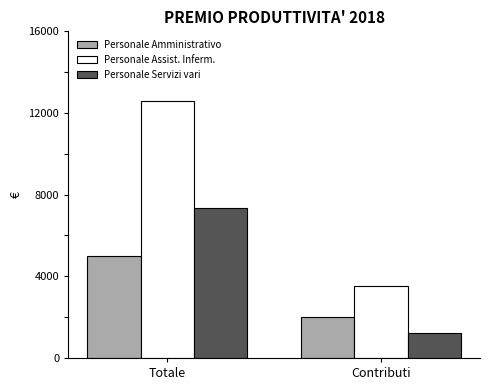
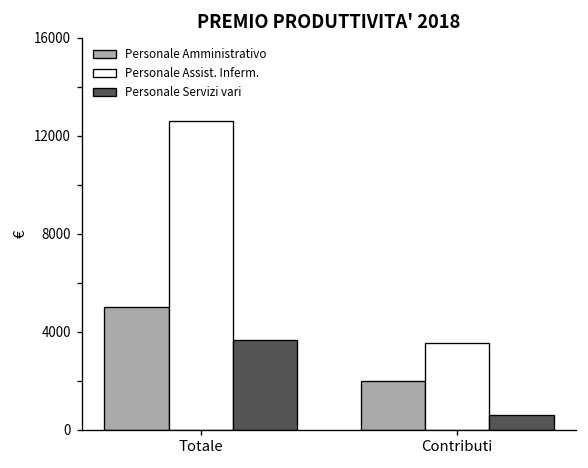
  {
    "Personale Amministrativo": {
      "Totale": 5000,
      "Contributi": 2000
    },
    "Personale Assist. Inferm.": {
      "Totale": 12600,
      "Contributi": 3500
    },
    "Personale Servizi vari": {
-     "Totale": 7400,
-     "Contributi": 1200
+     "Totale": 3700,
+     "Contributi": 600
    }
  }
